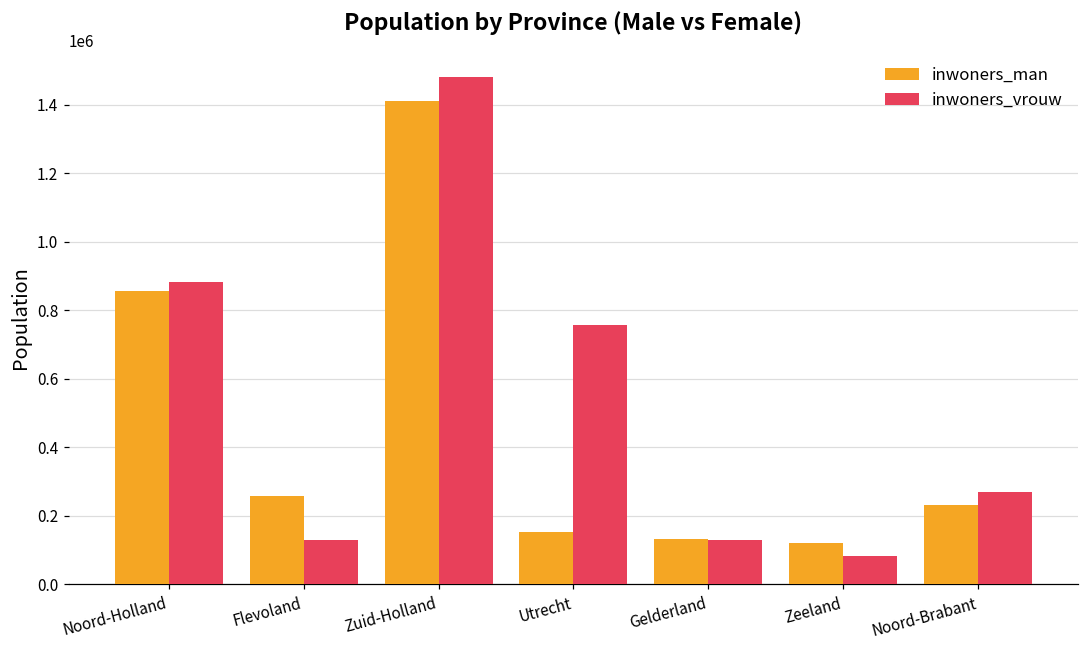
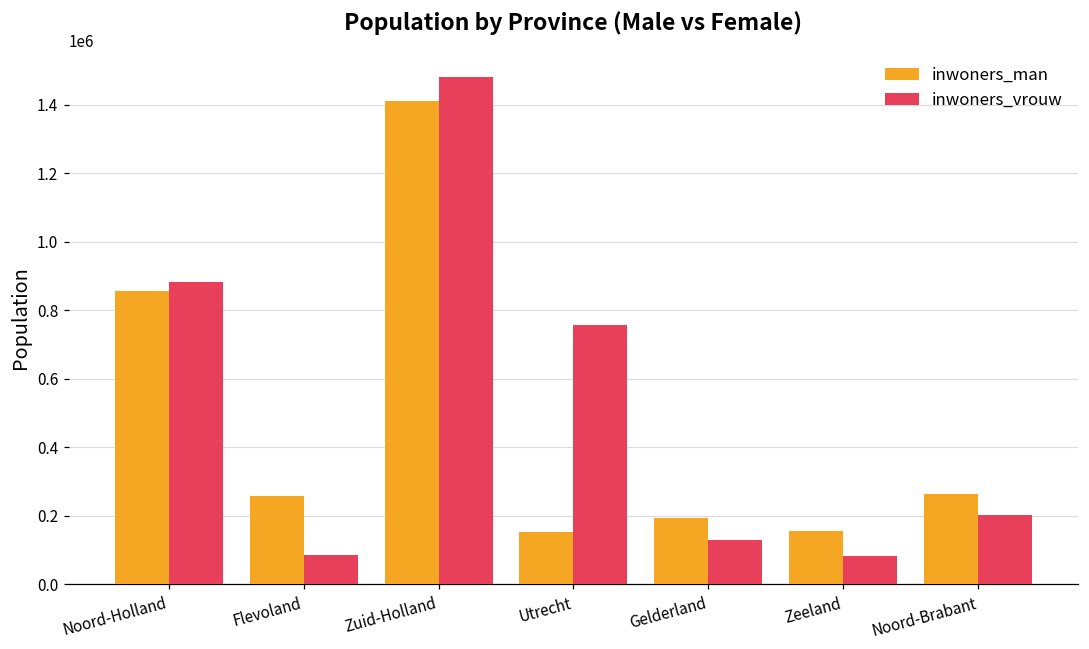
  {
    "inwoners_man": {
      "Noord-Holland": 860000,
      "Flevoland": 260000,
      "Zuid-Holland": 1410000,
      "Utrecht": 150000,
-     "Gelderland": 130000,
-     "Zeeland": 120000,
-     "Noord-Brabant": 230000
+     "Gelderland": 190000,
+     "Zeeland": 160000,
+     "Noord-Brabant": 260000
    },
    "inwoners_vrouw": {
      "Noord-Holland": 880000,
-     "Flevoland": 130000,
+     "Flevoland": 90000,
      "Zuid-Holland": 1480000,
      "Utrecht": 760000,
      "Gelderland": 130000,
      "Zeeland": 80000,
-     "Noord-Brabant": 270000
+     "Noord-Brabant": 200000
    }
  }
